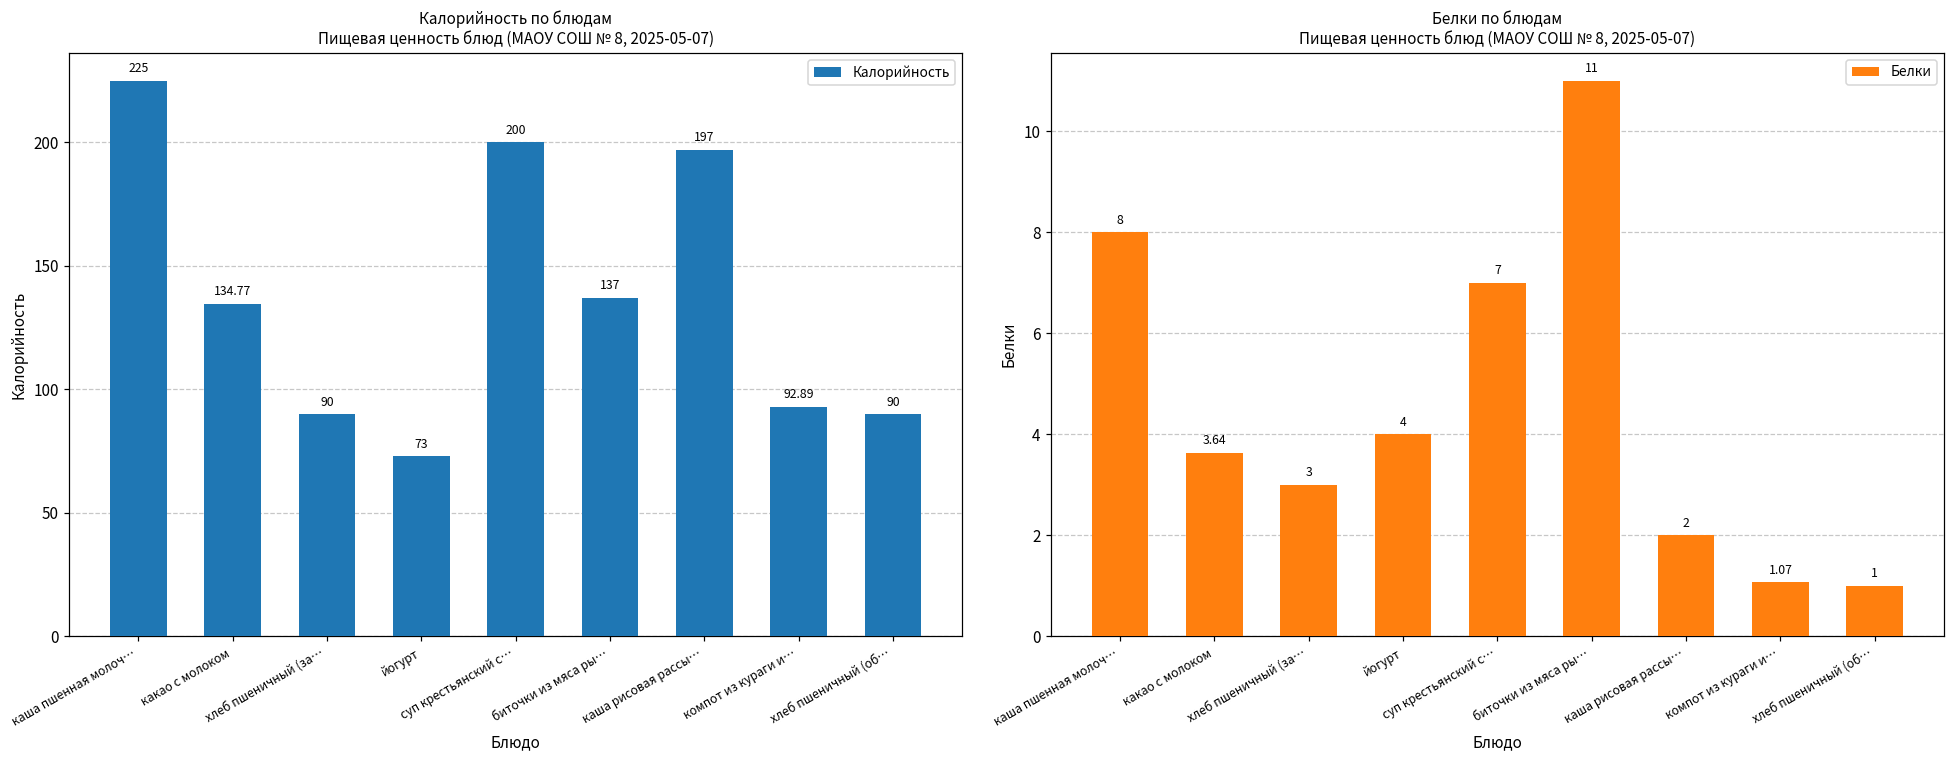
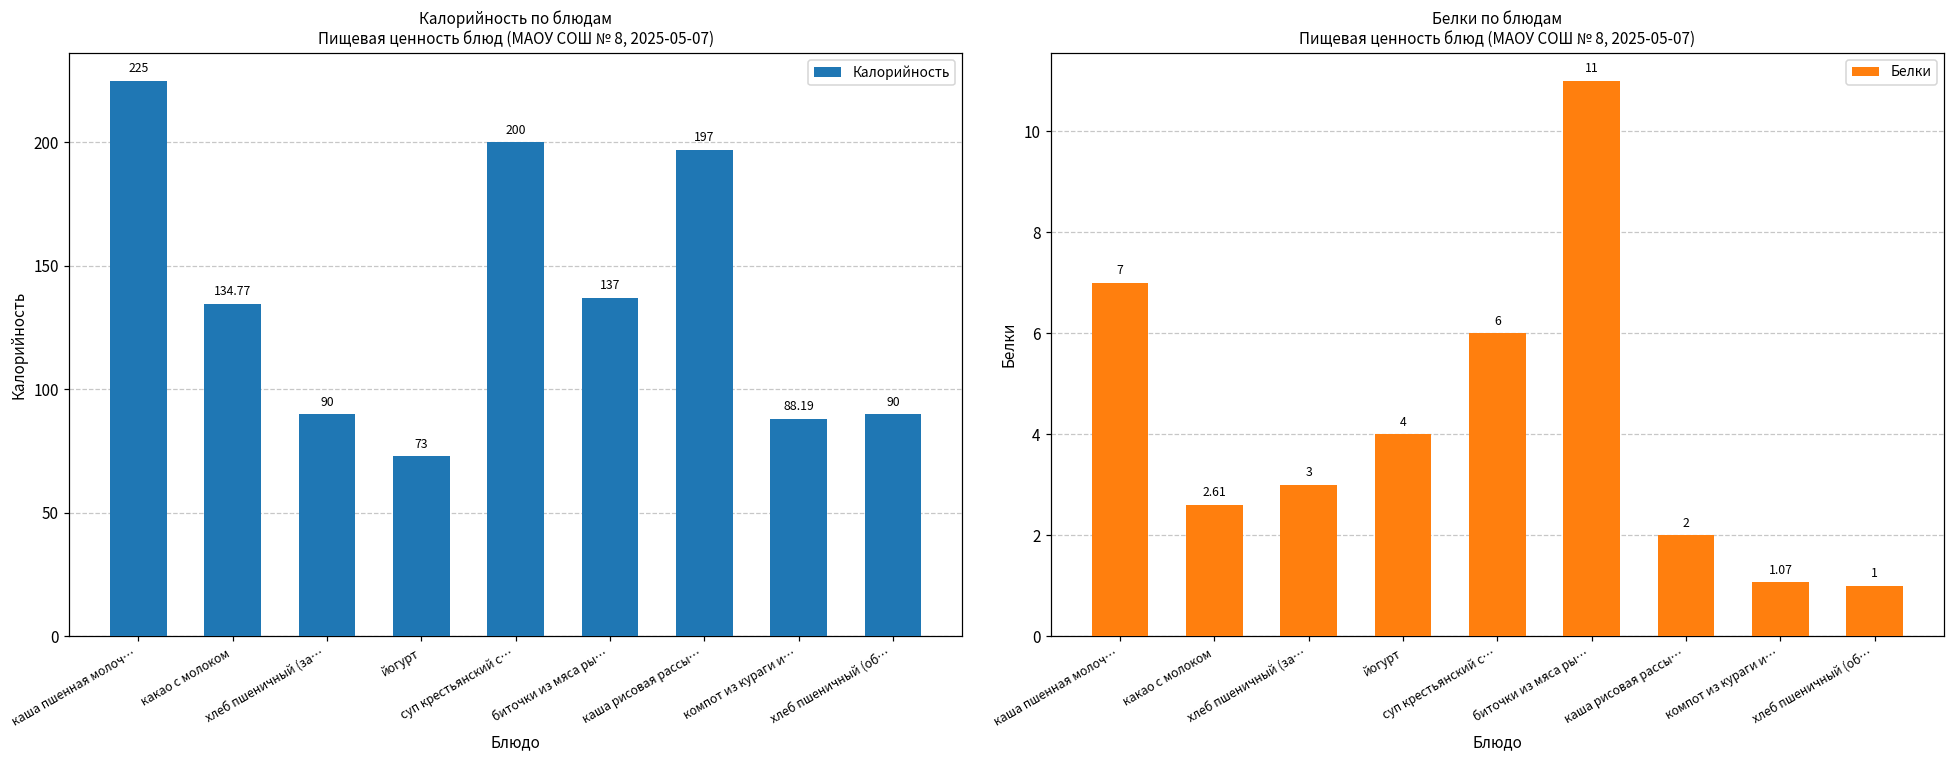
  {
    "Калорийность по блюдам Пищевая ценность блюд (МАОУ СОШ № 8, 2025-05-07)": {
      "каша пшенная молоч…": 225,
      "какао с молоком": 134.77,
      "хлеб пшеничный (за…": 90,
      "йогурт": 73,
      "суп крестьянский с…": 200,
      "биточки из мяса ры…": 137,
      "каша рисовая рассы…": 197,
-     "компот из кураги и…": 92.89,
+     "компот из кураги и…": 88.19,
      "хлеб пшеничный (об…": 90
    },
    "Белки по блюдам Пищевая ценность блюд (МАОУ СОШ № 8, 2025-05-07)": {
-     "каша пшенная молоч…": 8,
-     "какао с молоком": 3.64,
+     "каша пшенная молоч…": 7,
+     "какао с молоком": 2.61,
      "хлеб пшеничный (за…": 3,
      "йогурт": 4,
-     "суп крестьянский с…": 7,
+     "суп крестьянский с…": 6,
      "биточки из мяса ры…": 11,
      "каша рисовая рассы…": 2,
      "компот из кураги и…": 1.07,
      "хлеб пшеничный (об…": 1
    }
  }
